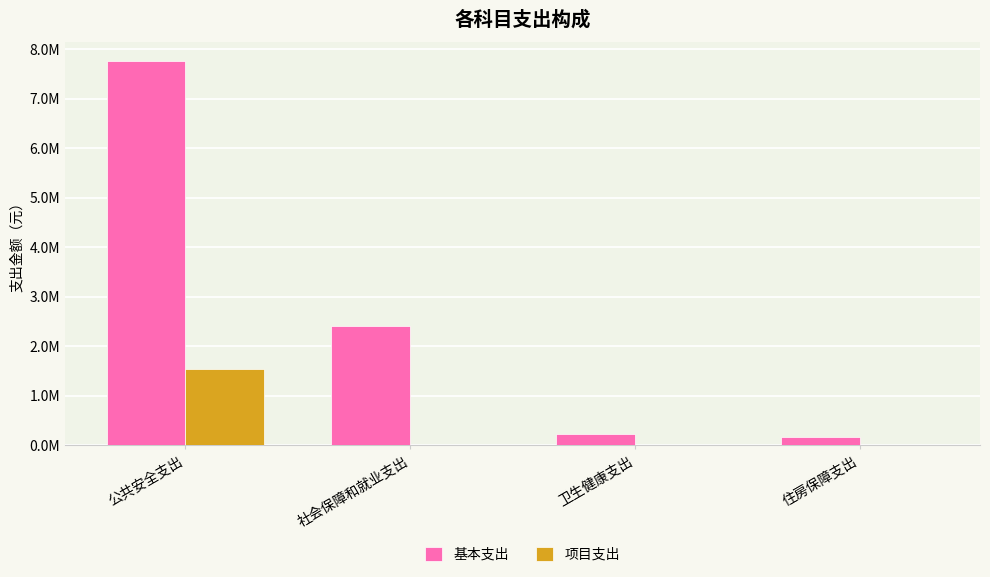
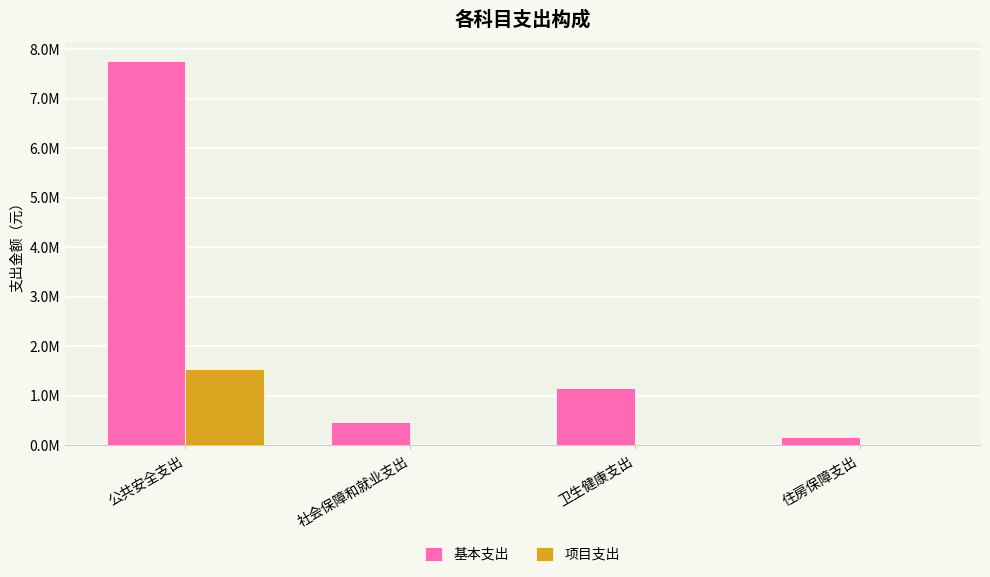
  {
    "基本支出": {
      "公共安全支出": 7700000,
-     "社会保障和就业支出": 2400000,
-     "卫生健康支出": 200000,
+     "社会保障和就业支出": 500000,
+     "卫生健康支出": 1200000,
      "住房保障支出": 200000
    },
    "项目支出": {
      "公共安全支出": 1500000,
      "社会保障和就业支出": 0,
      "卫生健康支出": 0,
      "住房保障支出": 0
    }
  }
